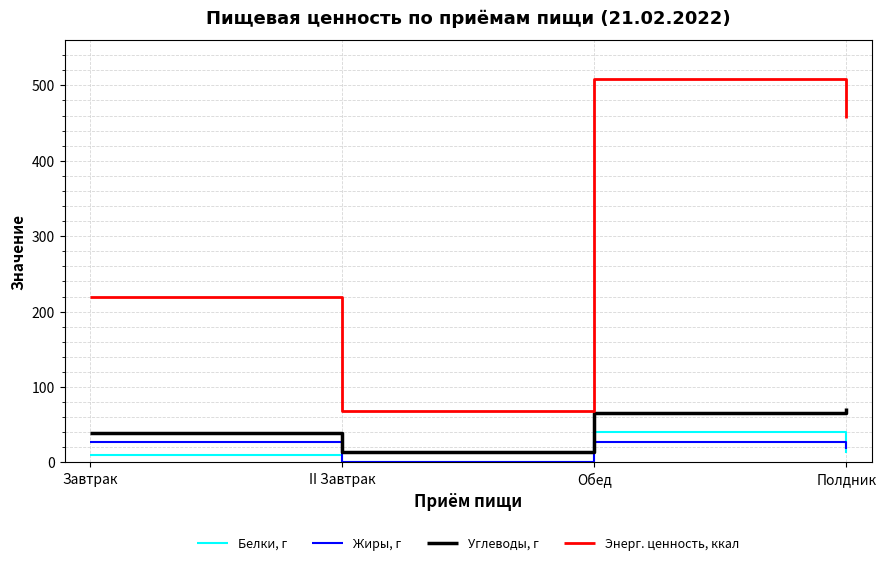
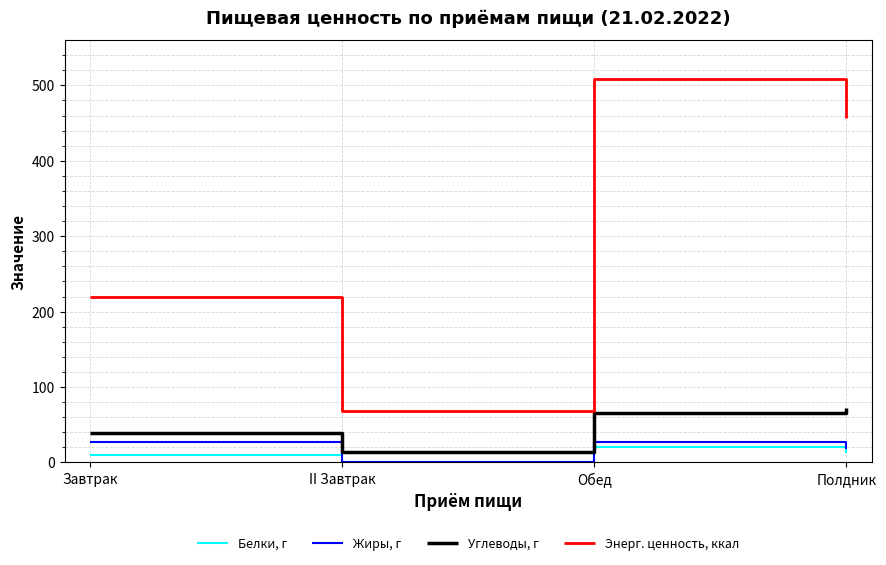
  {
    "Белки, г": {
      "Завтрак": 10,
-     "Обед": 40,
+     "Обед": 20,
      "Полдник": 10
    },
    "Жиры, г": {
      "Завтрак": 30,
      "Обед": 30,
      "Полдник": 20
    },
    "Углеводы, г": {
      "Завтрак": 40,
      "II Завтрак": 10,
      "Обед": 70,
      "Полдник": 70
    },
    "Энерг. ценность, ккал": {
      "Завтрак": 220,
      "II Завтрак": 70,
      "Обед": 510,
      "Полдник": 460
    }
  }
